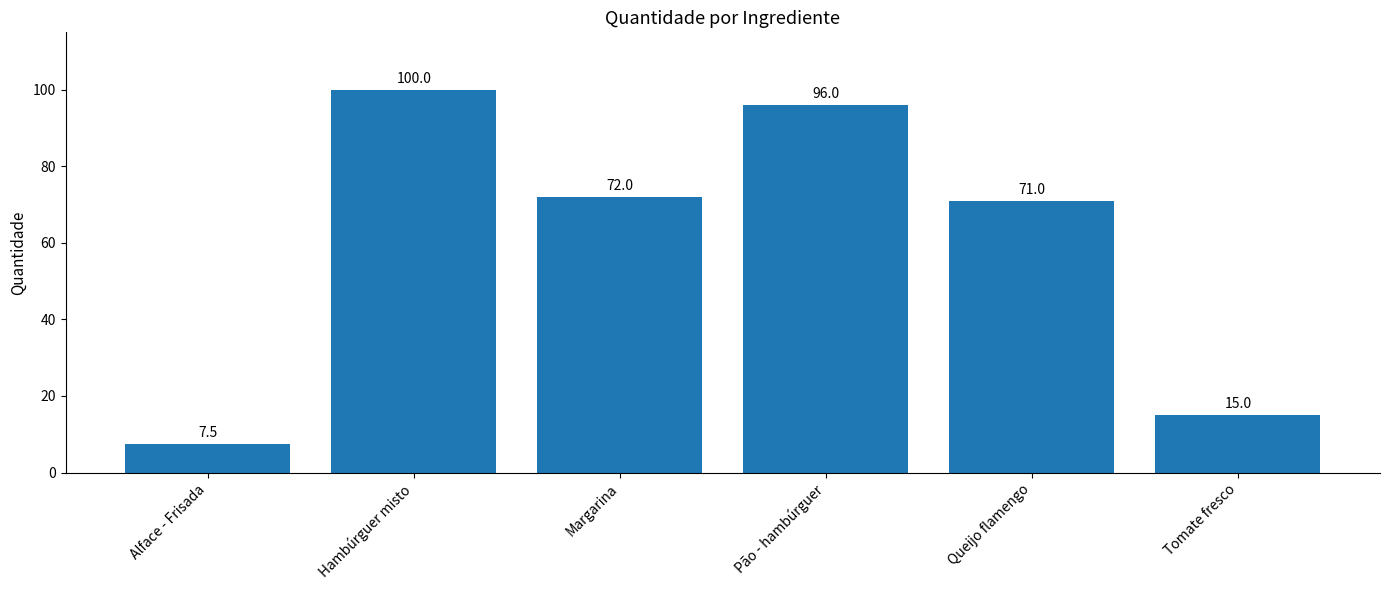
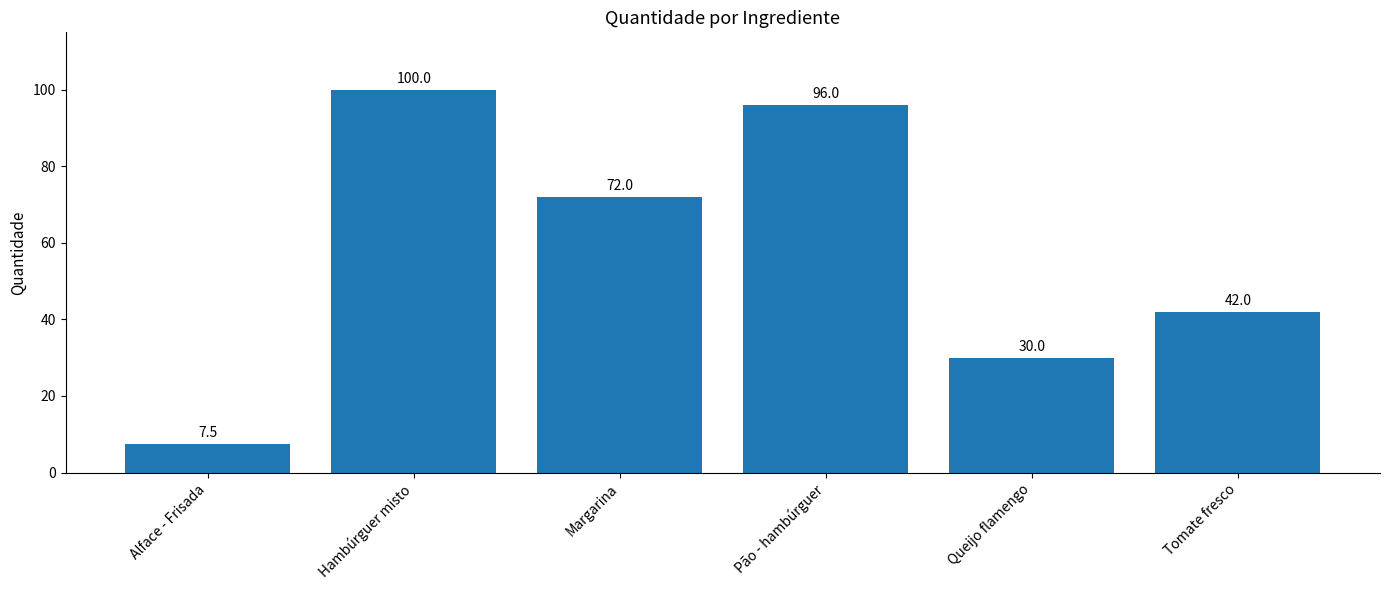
  {
    "Alface - Frisada": 7.5,
    "Hambúrguer misto": 100.0,
    "Margarina": 72.0,
    "Pão - hambúrguer": 96.0,
-   "Queijo flamengo": 71.0,
-   "Tomate fresco": 15.0
+   "Queijo flamengo": 30.0,
+   "Tomate fresco": 42.0
  }
